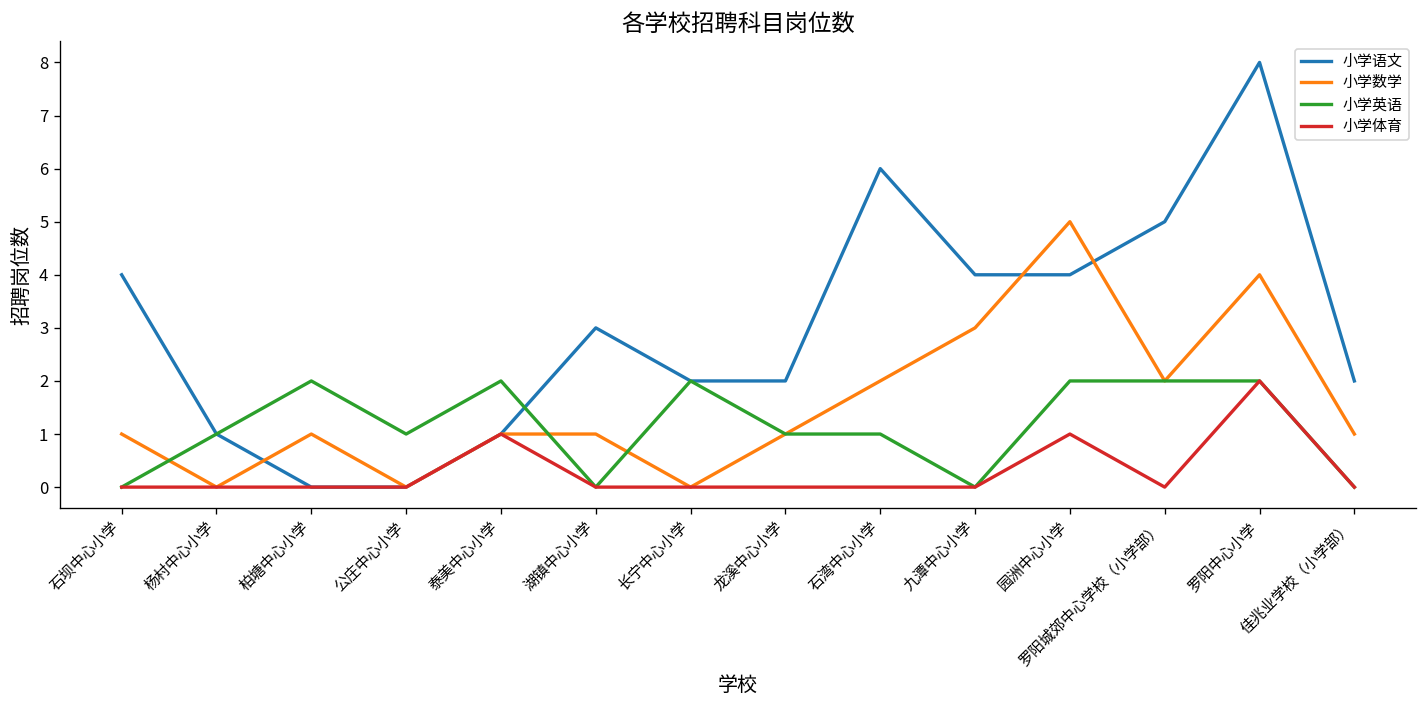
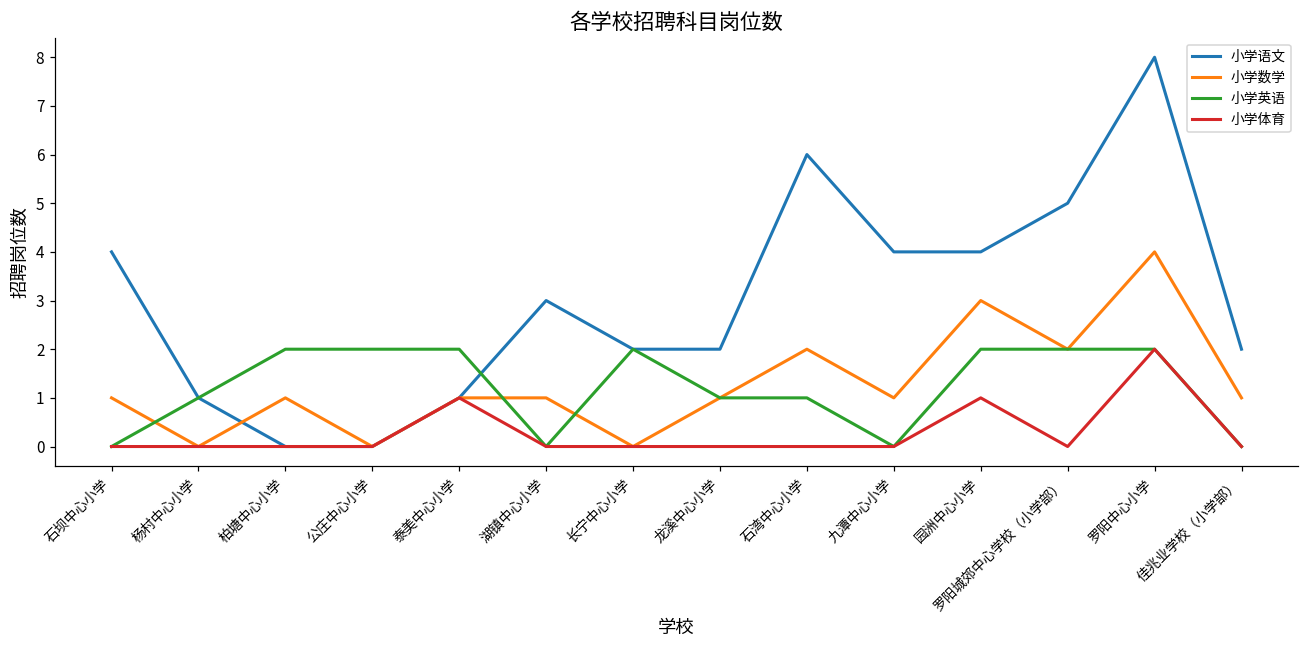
  {
    "小学语文": {
      "石坝中心小学": 4,
      "湖镇中心小学": 3,
      "龙溪中心小学": 2,
      "石湾中心小学": 6,
      "九潭中心小学": 4,
      "园洲中心小学": 4,
      "罗阳城郊中心学校（小学部）": 5,
      "罗阳中心小学": 8,
      "佳兆业学校（小学部）": 2
    },
    "小学数学": {
      "石坝中心小学": 1,
      "柏塘中心小学": 1,
      "湖镇中心小学": 1,
      "石湾中心小学": 2,
-     "九潭中心小学": 3,
-     "园洲中心小学": 5,
+     "九潭中心小学": 1,
+     "园洲中心小学": 3,
      "罗阳中心小学": 4,
      "佳兆业学校（小学部）": 1
    },
    "小学英语": {
      "柏塘中心小学": 2,
-     "公庄中心小学": 1,
+     "公庄中心小学": 2,
      "泰美中心小学": 2,
      "石湾中心小学": 1,
      "园洲中心小学": 2
    },
    "小学体育": {
      "龙溪中心小学": 0,
      "石湾中心小学": 0,
      "园洲中心小学": 1,
      "罗阳城郊中心学校（小学部）": 0
    }
  }
